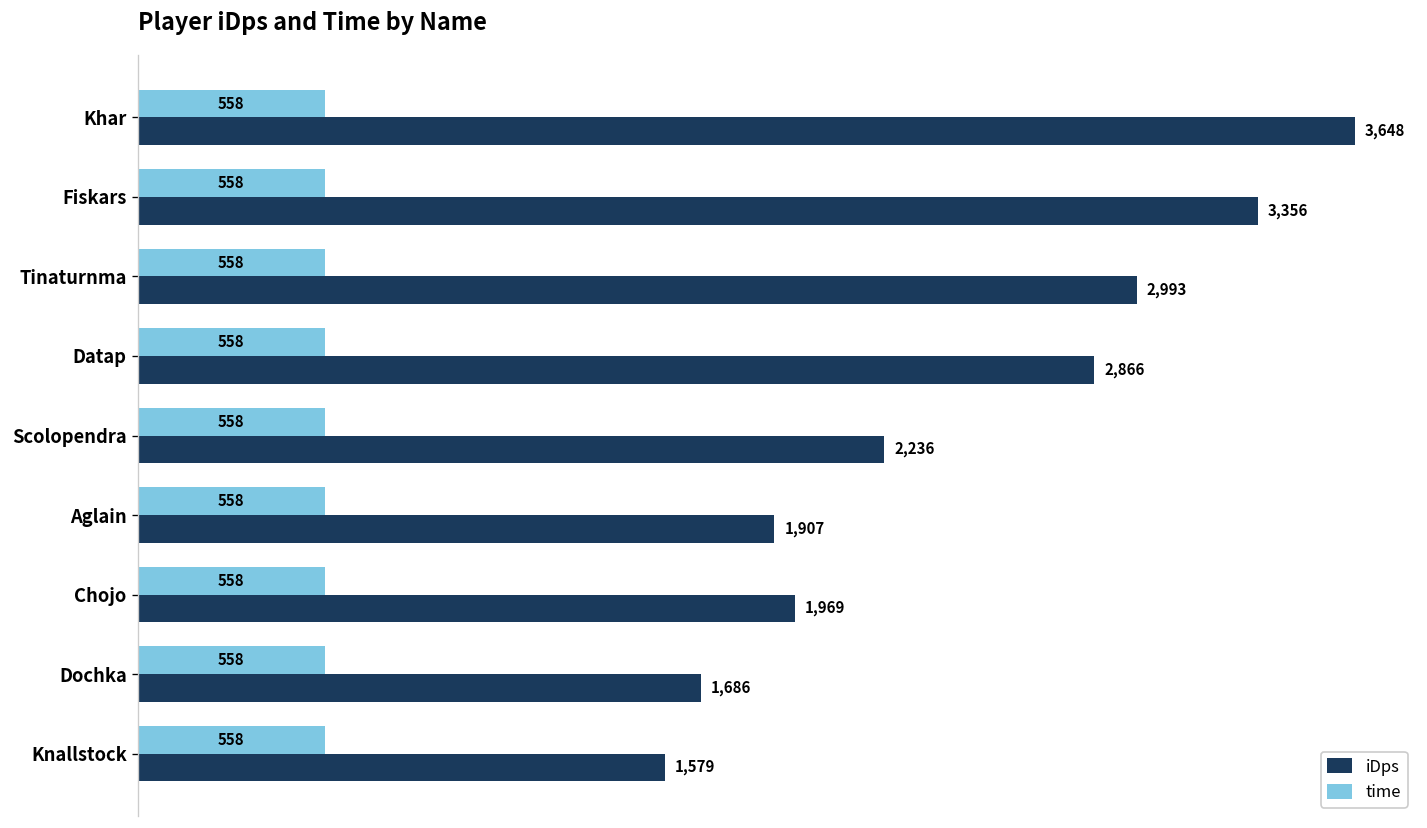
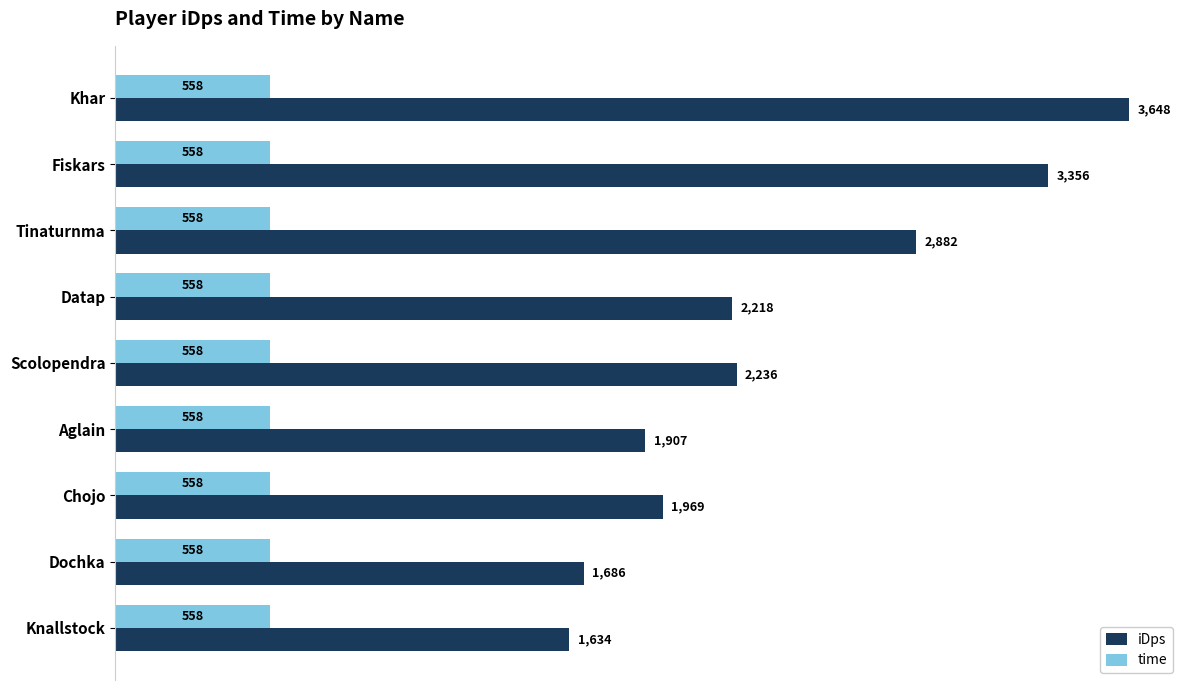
  {
    "iDps": {
      "Khar": "3,648",
      "Fiskars": "3,356",
-     "Tinaturnma": "2,993",
-     "Datap": "2,866",
+     "Tinaturnma": "2,882",
+     "Datap": "2,218",
      "Scolopendra": "2,236",
      "Aglain": "1,907",
      "Chojo": "1,969",
      "Dochka": "1,686",
-     "Knallstock": "1,579"
+     "Knallstock": "1,634"
    },
    "time": {
      "Khar": "558",
      "Fiskars": "558",
      "Tinaturnma": "558",
      "Datap": "558",
      "Scolopendra": "558",
      "Aglain": "558",
      "Chojo": "558",
      "Dochka": "558",
      "Knallstock": "558"
    }
  }
